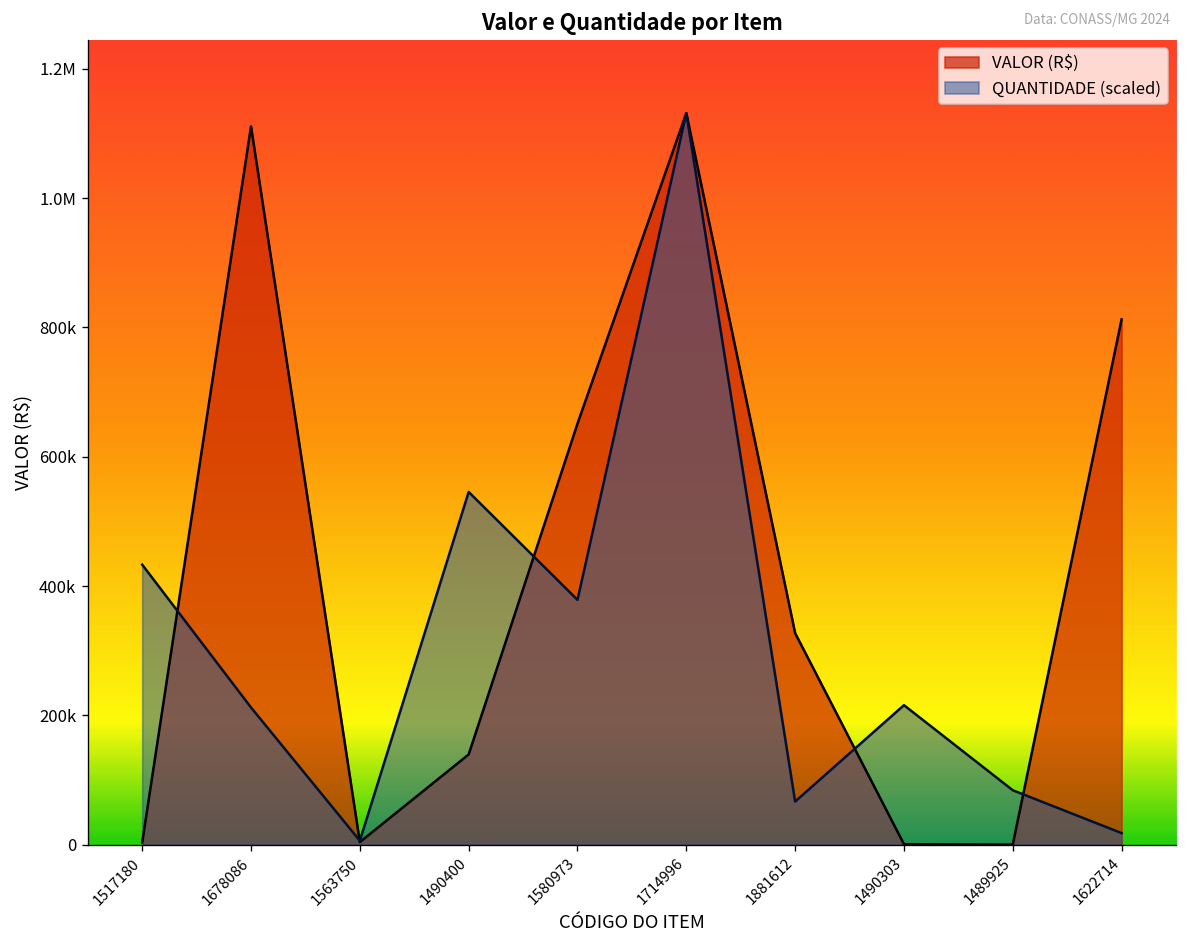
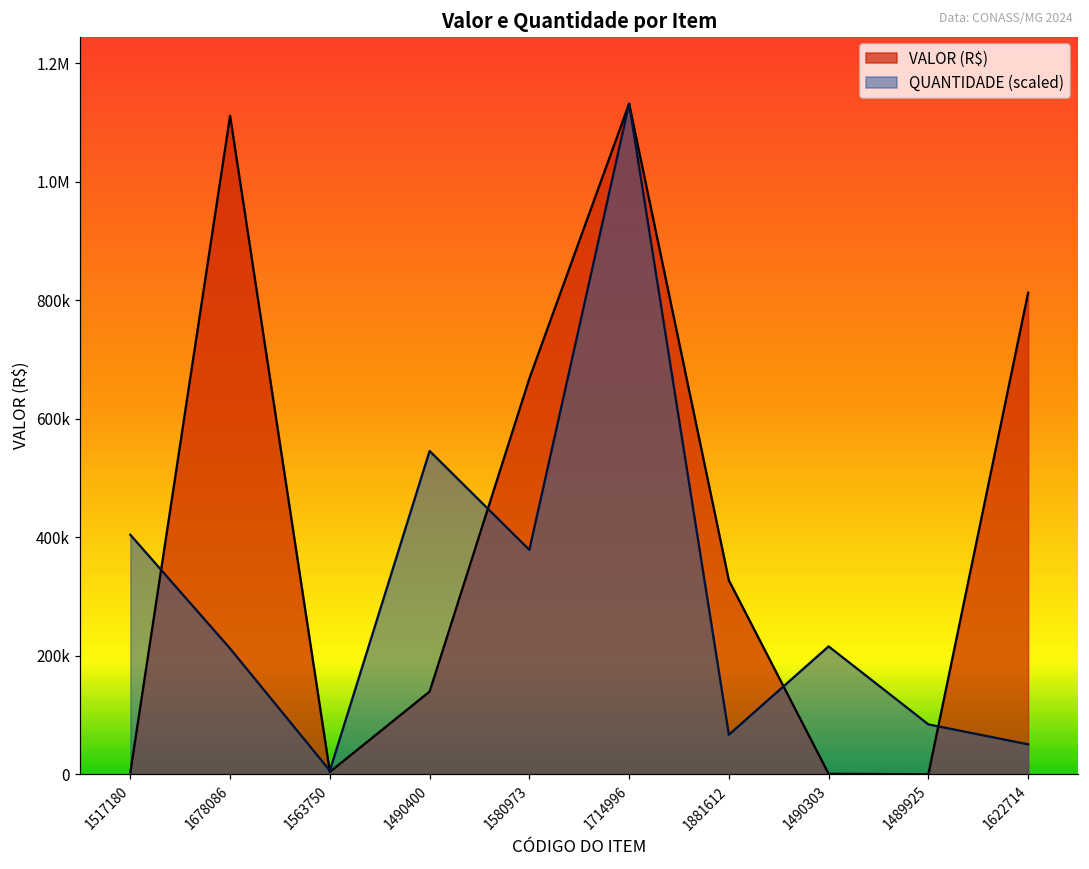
  {
    "VALOR (R$)": {
      "1517180": 0,
      "1678086": 1110000,
      "1490400": 140000,
-     "1580973": 650000,
+     "1580973": 670000,
      "1881612": 330000,
      "1490303": 0,
      "1489925": 0,
      "1622714": 810000
    },
    "QUANTIDADE (scaled)": {
-     "1517180": 430000,
+     "1517180": 400000,
      "1678086": 210000,
      "1490400": 550000,
      "1580973": 380000,
      "1881612": 70000,
      "1490303": 220000,
      "1489925": 80000,
-     "1622714": 20000
+     "1622714": 50000
    }
  }
